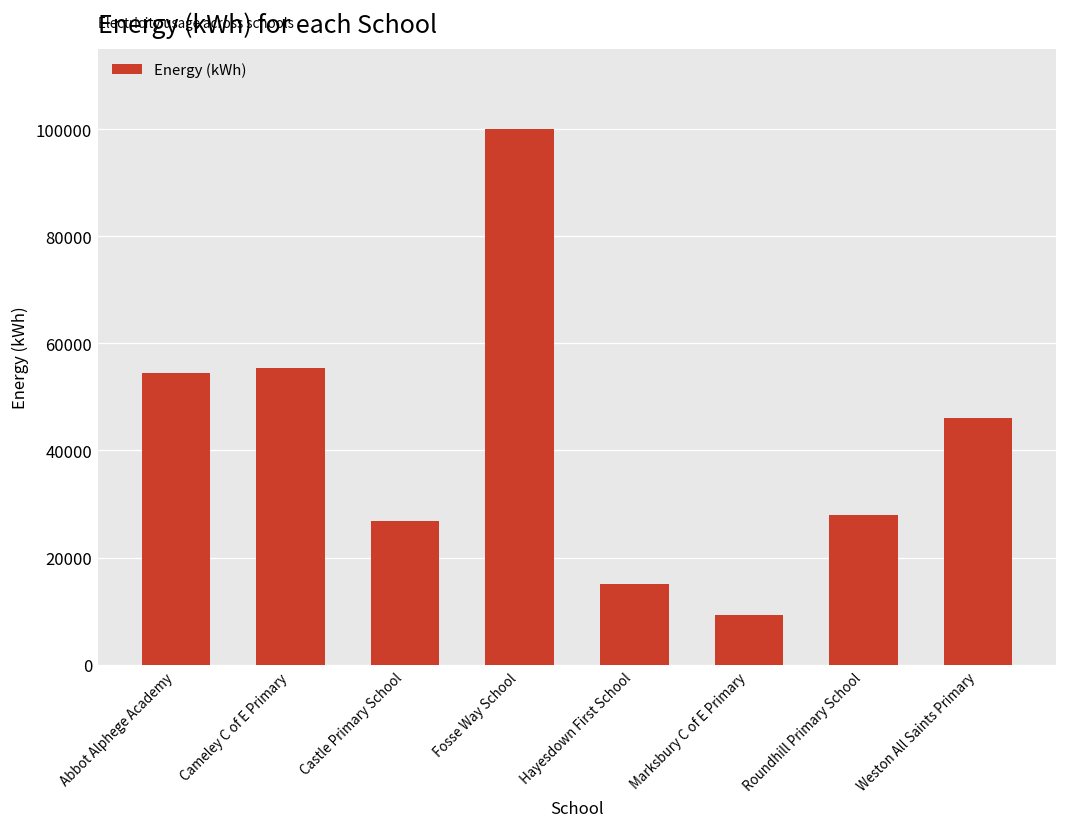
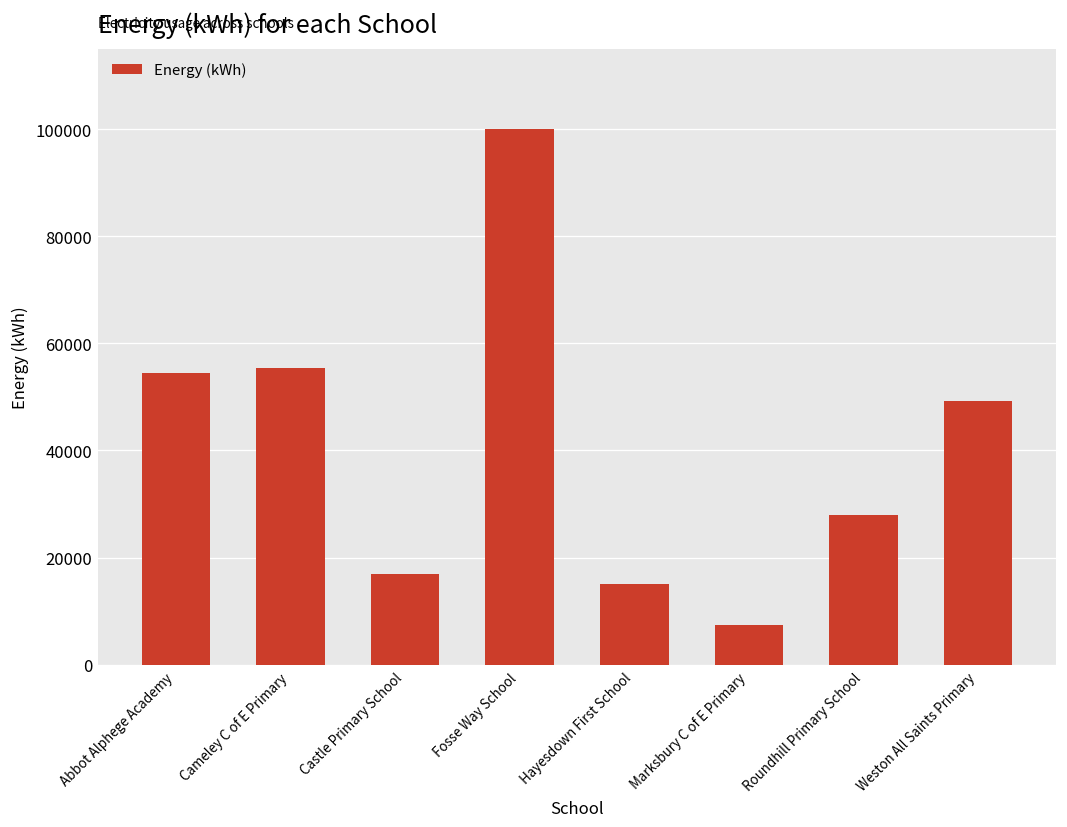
  {
    "Abbot Alphege Academy": 54000,
    "Cameley C of E Primary": 55000,
-   "Castle Primary School": 27000,
+   "Castle Primary School": 17000,
    "Fosse Way School": 100000,
    "Hayesdown First School": 15000,
-   "Marksbury C of E Primary": 9000,
+   "Marksbury C of E Primary": 7000,
    "Roundhill Primary School": 28000,
-   "Weston All Saints Primary": 46000
+   "Weston All Saints Primary": 49000
  }
